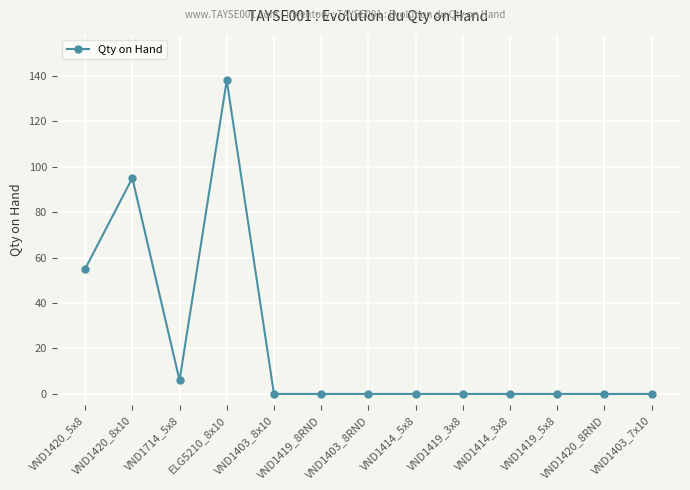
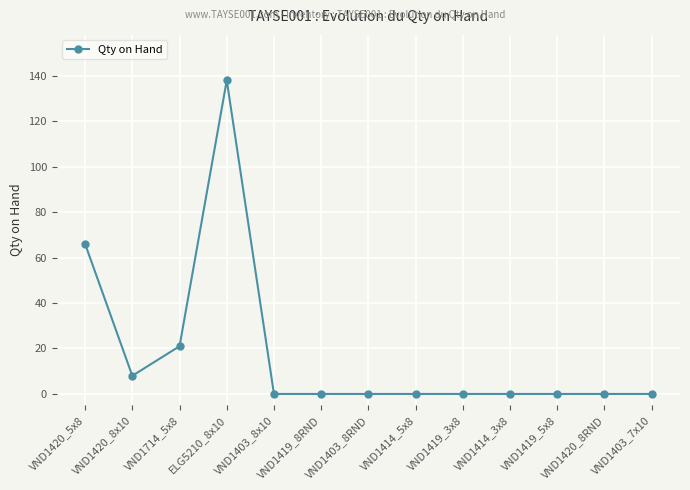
  {
-   "VND1420_5x8": 55,
-   "VND1420_8x10": 95,
-   "VND1714_5x8": 6,
+   "VND1420_5x8": 66,
+   "VND1420_8x10": 8,
+   "VND1714_5x8": 21,
    "ELG5210_8x10": 138,
    "VND1403_8x10": 0,
    "VND1419_8RND": 0,
    "VND1403_8RND": 0,
    "VND1414_5x8": 0,
    "VND1419_3x8": 0,
    "VND1414_3x8": 0,
    "VND1419_5x8": 0,
    "VND1420_8RND": 0,
    "VND1403_7x10": 0
  }
